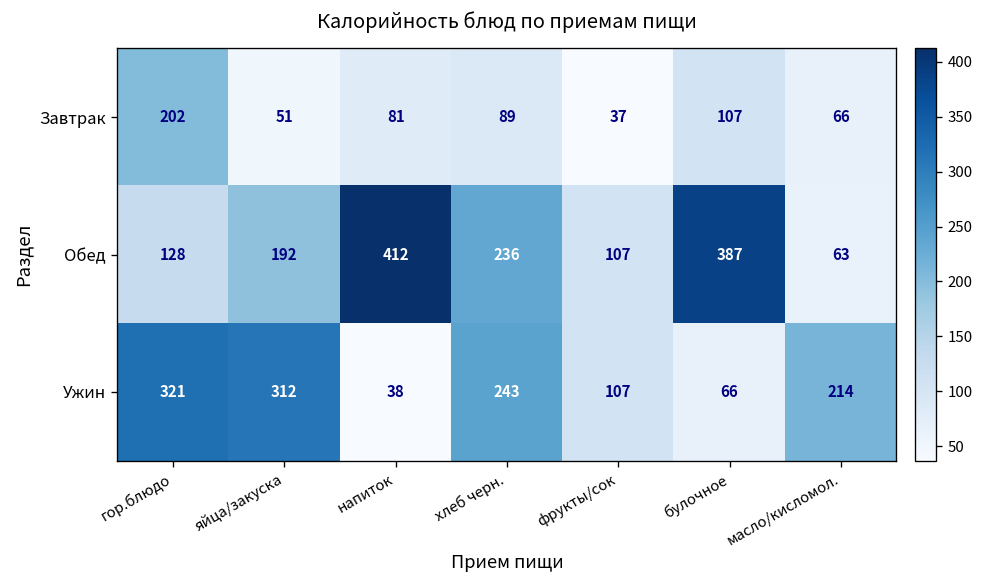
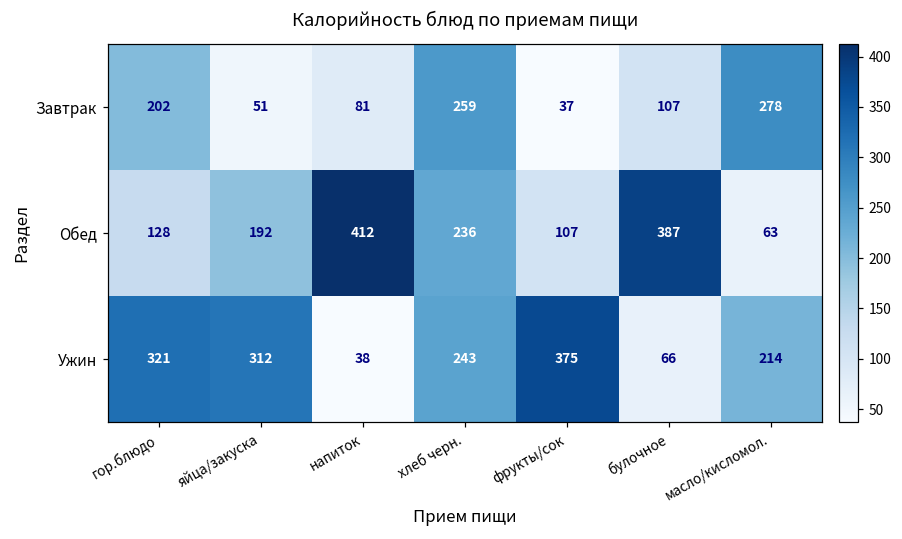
  {
    "Завтрак": {
      "гор.блюдо": 202,
      "яйца/закуска": 51,
      "напиток": 81,
-     "хлеб черн.": 89,
+     "хлеб черн.": 259,
      "фрукты/сок": 37,
      "булочное": 107,
-     "масло/кисломол.": 66
+     "масло/кисломол.": 278
    },
    "Обед": {
      "гор.блюдо": 128,
      "яйца/закуска": 192,
      "напиток": 412,
      "хлеб черн.": 236,
      "фрукты/сок": 107,
      "булочное": 387,
      "масло/кисломол.": 63
    },
    "Ужин": {
      "гор.блюдо": 321,
      "яйца/закуска": 312,
      "напиток": 38,
      "хлеб черн.": 243,
-     "фрукты/сок": 107,
+     "фрукты/сок": 375,
      "булочное": 66,
      "масло/кисломол.": 214
    }
  }
